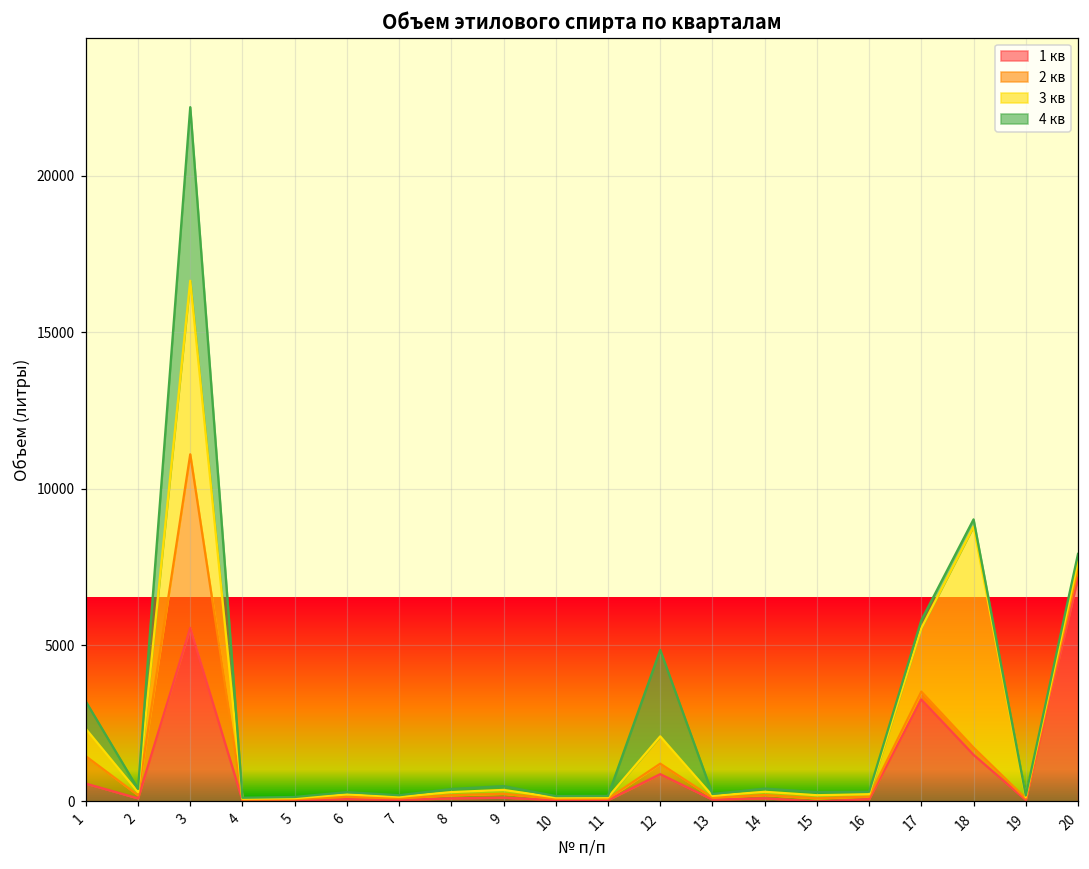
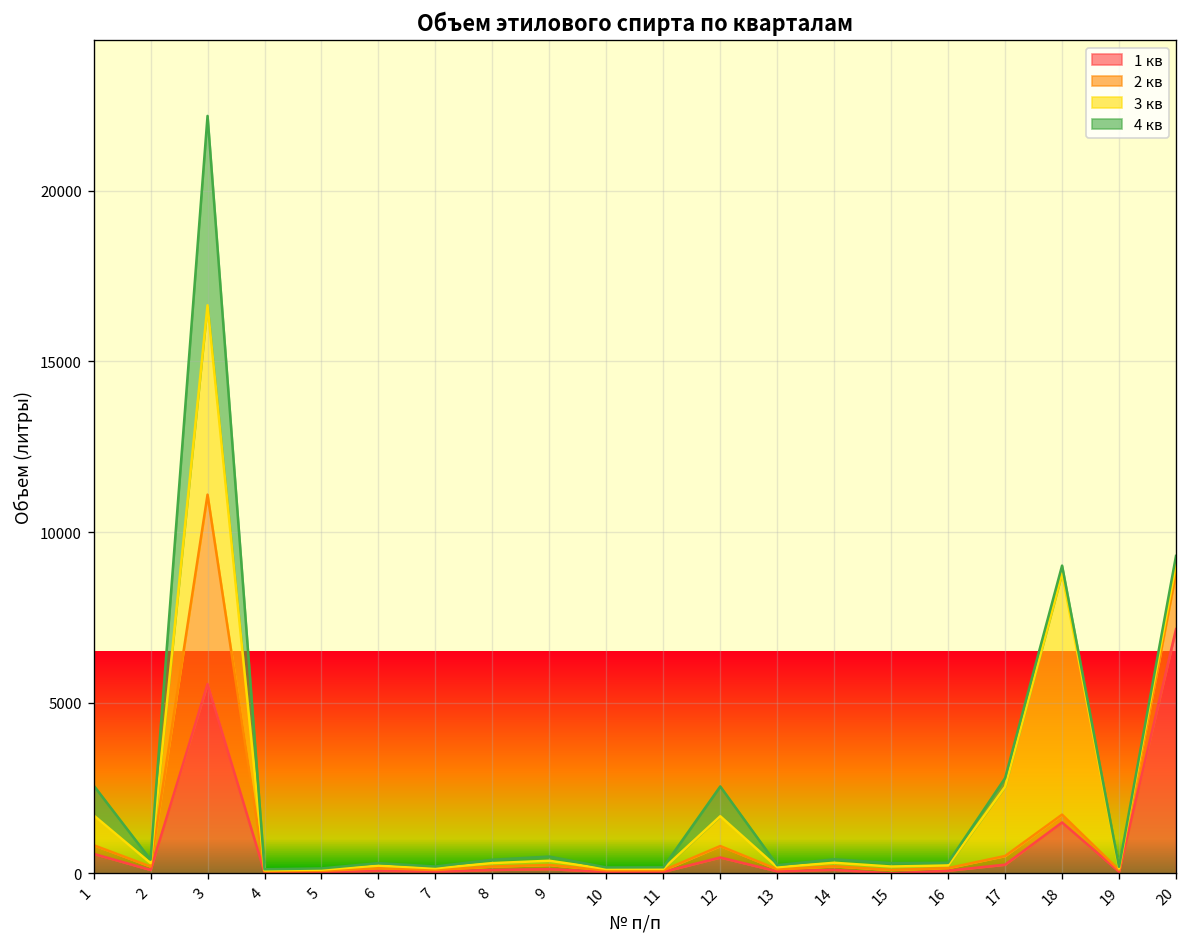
  {
    "1 кв": {
      "1": 600,
      "2": 100,
      "3": 5500,
      "8": 100,
      "9": 100,
-     "12": 900,
+     "12": 500,
      "14": 100,
      "15": 0,
-     "17": 3300,
+     "17": 300,
      "18": 1500,
      "20": 7200
    },
    "2 кв": {
-     "1": 900,
+     "1": 300,
      "2": 100,
      "3": 5500,
      "8": 100,
      "9": 100,
      "12": 300,
      "14": 100,
      "15": 100,
      "17": 300,
      "18": 200,
-     "20": 300
+     "20": 1600
    },
    "3 кв": {
      "1": 900,
      "2": 100,
      "3": 5500,
      "8": 100,
      "9": 100,
      "12": 900,
      "14": 100,
      "15": 100,
      "17": 2000,
      "18": 7100,
      "20": 300
    },
    "4 кв": {
      "1": 900,
      "2": 100,
      "3": 5500,
      "8": 100,
      "9": 100,
-     "12": 2800,
+     "12": 900,
      "14": 100,
      "15": 100,
      "17": 300,
      "18": 200,
      "20": 300
    }
  }
